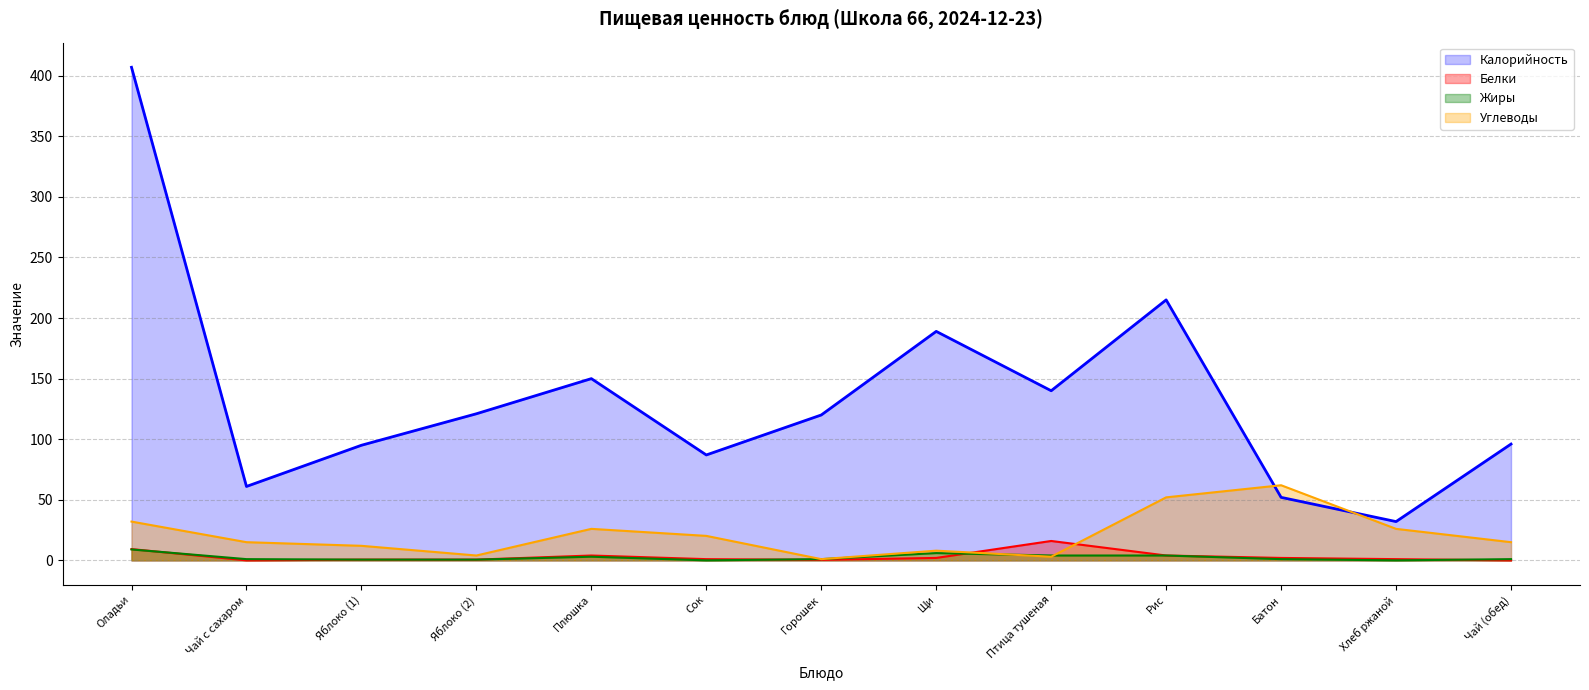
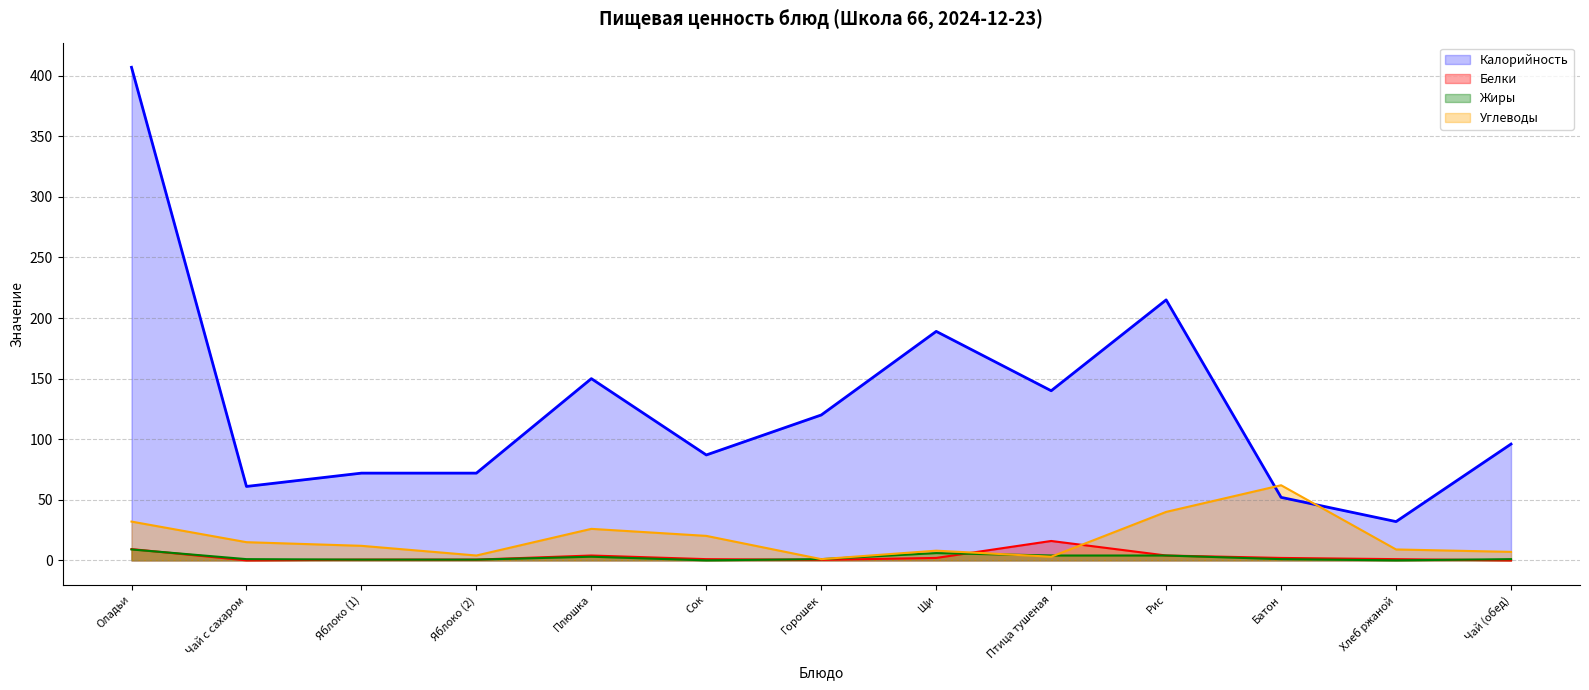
  {
    "Калорийность": {
      "Оладьи": 407,
      "Чай с сахаром": 61,
-     "Яблоко (1)": 95,
-     "Яблоко (2)": 121,
+     "Яблоко (1)": 72,
+     "Яблоко (2)": 72,
      "Плюшка": 150,
      "Сок": 87,
      "Горошек": 120,
      "Щи": 189,
      "Птица тушеная": 140,
      "Рис": 215,
      "Батон": 52,
      "Хлеб ржаной": 32,
      "Чай (обед)": 96
    },
    "Белки": {
      "Щи": 2,
      "Птица тушеная": 16
    },
    "Углеводы": {
      "Оладьи": 32,
      "Чай с сахаром": 15,
      "Яблоко (1)": 12,
      "Яблоко (2)": 4,
      "Плюшка": 26,
      "Сок": 20,
-     "Рис": 52,
+     "Рис": 40,
      "Батон": 62,
-     "Хлеб ржаной": 26,
-     "Чай (обед)": 15
+     "Хлеб ржаной": 9,
+     "Чай (обед)": 7
    }
  }
